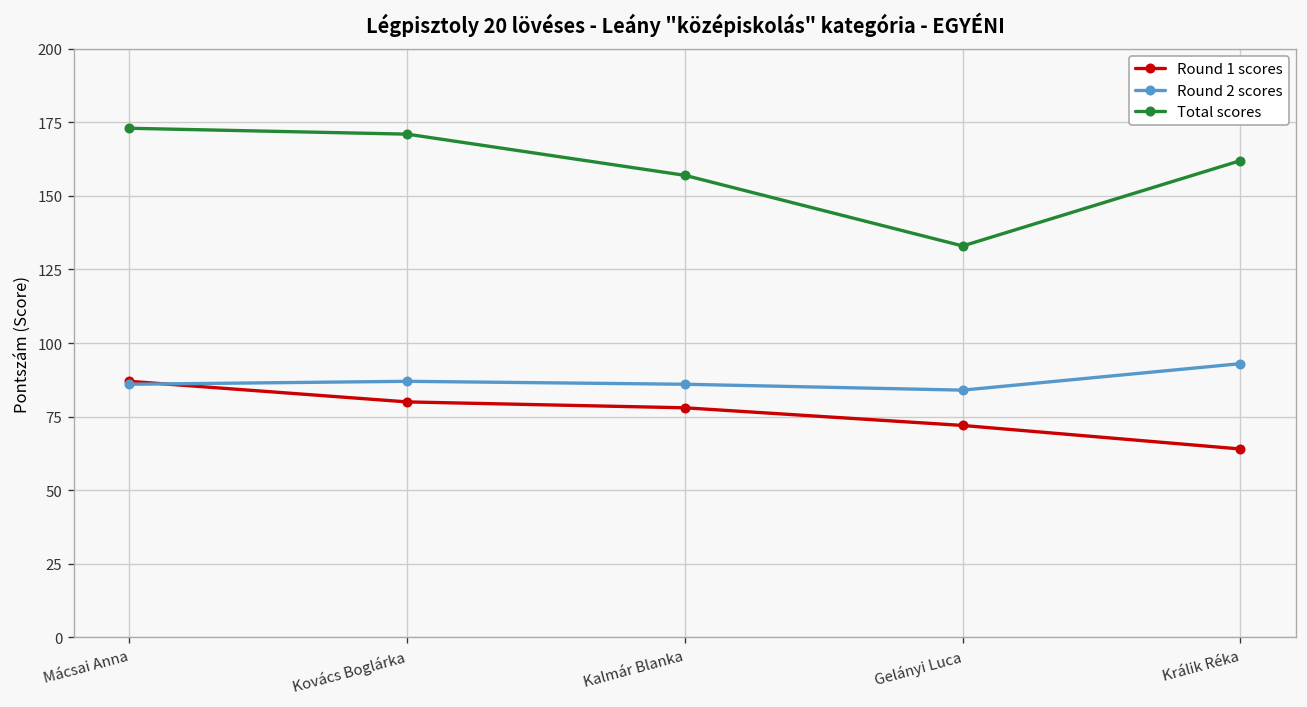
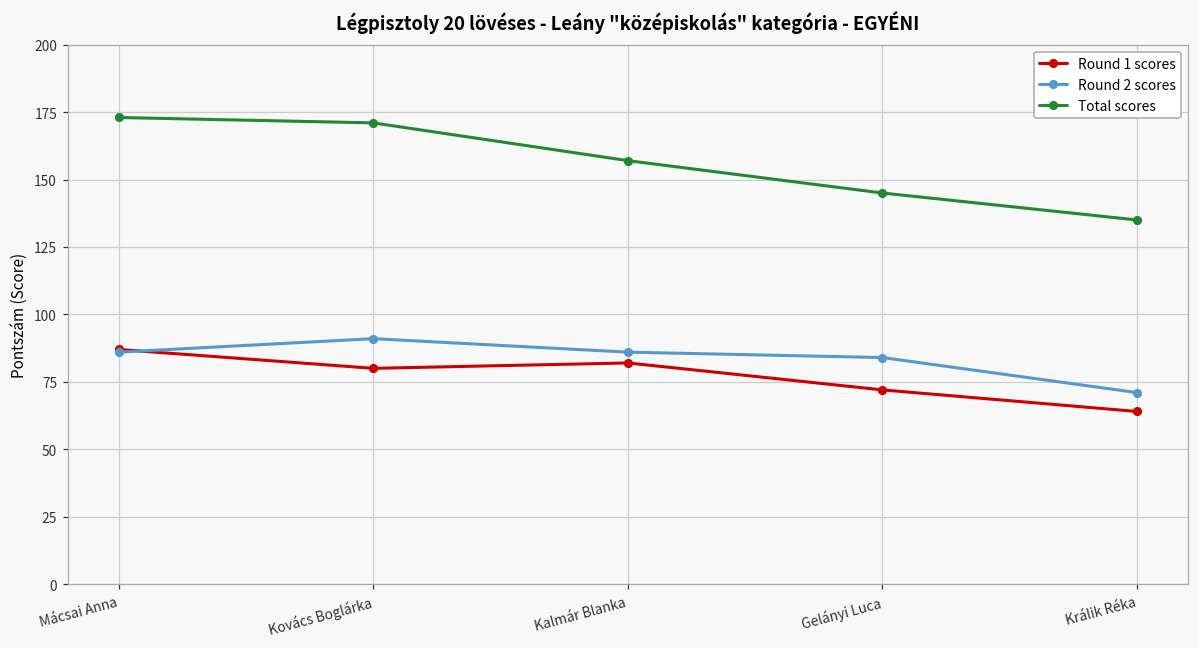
  {
    "Round 1 scores": {
      "Kovács Boglárka": 80,
-     "Kalmár Blanka": 78,
+     "Kalmár Blanka": 82,
      "Gelányi Luca": 72,
      "Králik Réka": 64
    },
    "Round 2 scores": {
-     "Kovács Boglárka": 87,
+     "Kovács Boglárka": 91,
      "Kalmár Blanka": 86,
      "Gelányi Luca": 84,
-     "Králik Réka": 93
+     "Králik Réka": 71
    },
    "Total scores": {
      "Mácsai Anna": 173,
      "Kovács Boglárka": 171,
      "Kalmár Blanka": 157,
-     "Gelányi Luca": 133,
-     "Králik Réka": 162
+     "Gelányi Luca": 145,
+     "Králik Réka": 135
    }
  }
